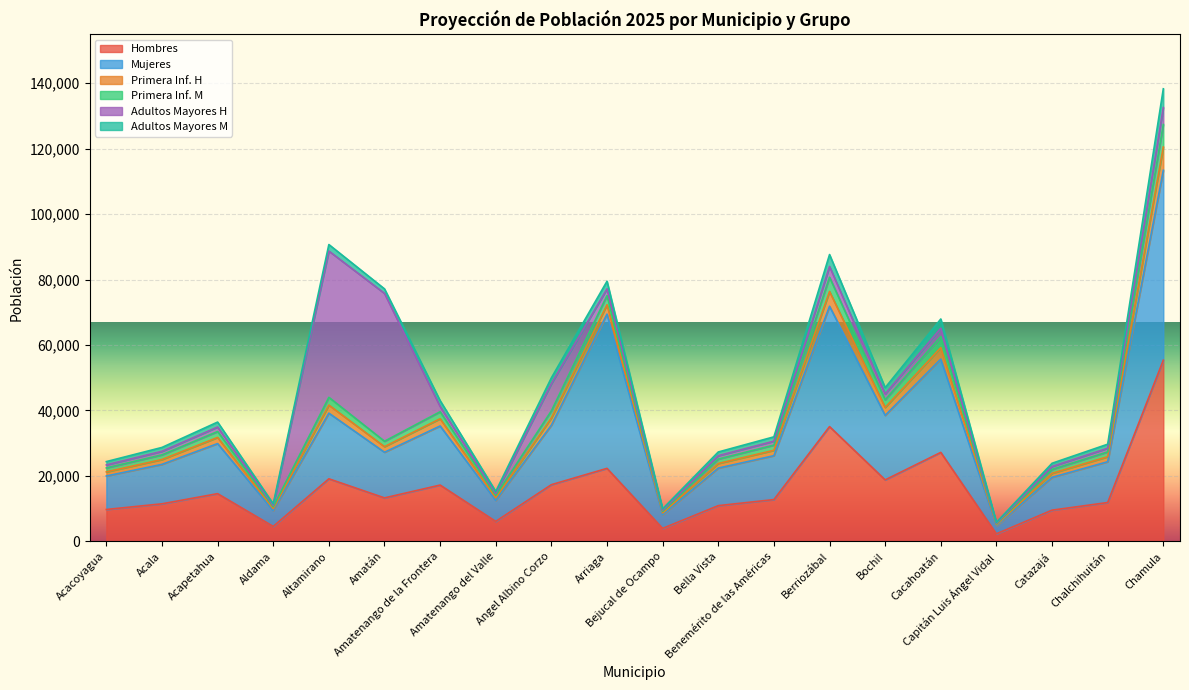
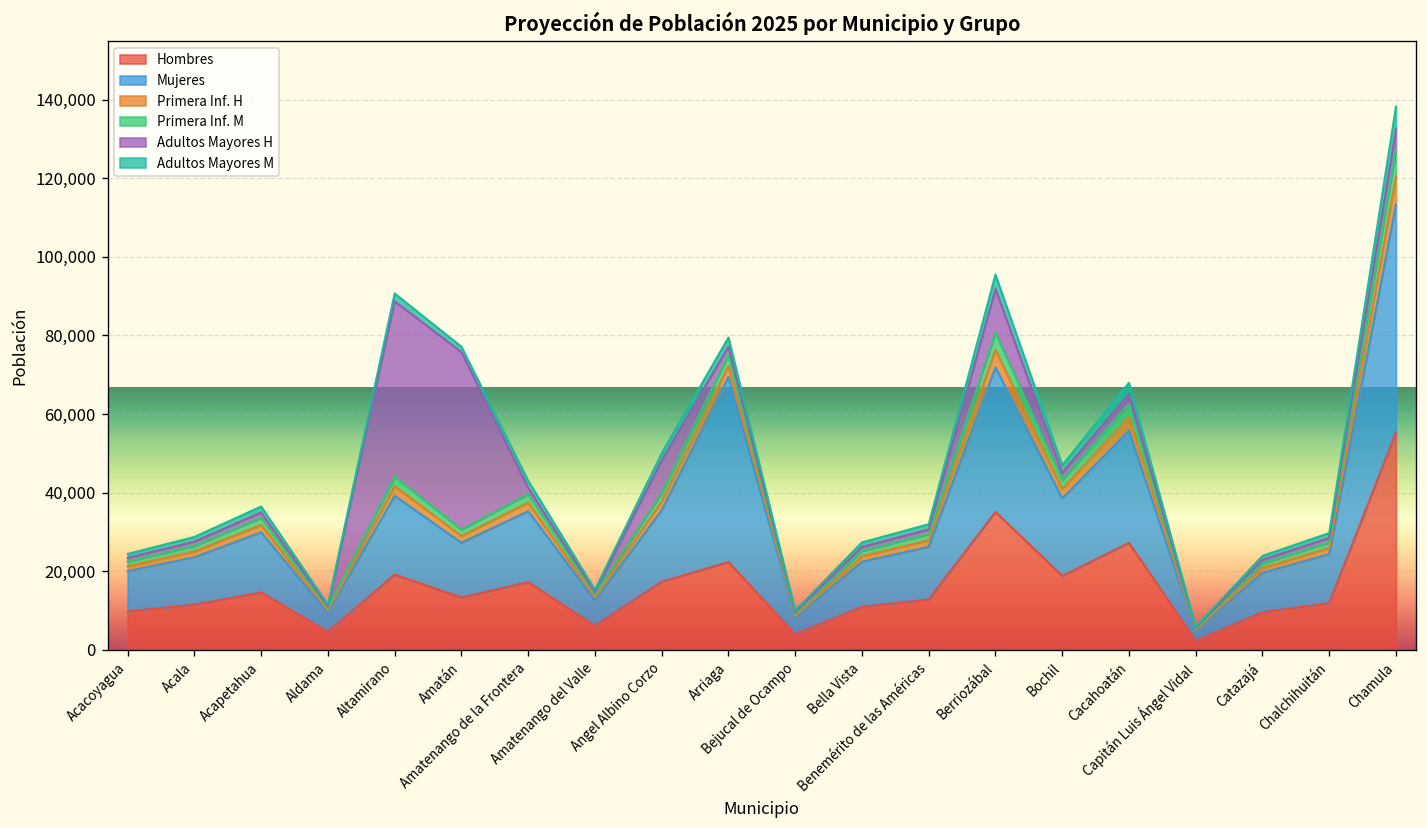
  {
    "Mujeres": {
      "Acacoyagua": "10,000",
      "Acala": "12,000",
      "Acapetahua": "15,000",
      "Altamirano": "20,000",
      "Amatán": "14,000",
      "Amatenango de la Frontera": "18,000",
      "Amatenango del Valle": "6,000",
      "Angel Albino Corzo": "18,000",
      "Arriaga": "47,000",
      "Bella Vista": "11,000",
      "Benemérito de las Américas": "13,000",
      "Berriozábal": "37,000",
      "Bochil": "20,000",
      "Cacahoatán": "28,000",
      "Catazajá": "10,000",
      "Chalchihuitán": "12,000",
      "Chamula": "58,000"
    },
    "Adultos Mayores H": {
      "Acacoyagua": "1,000",
      "Acala": "1,000",
      "Acapetahua": "1,000",
      "Altamirano": "45,000",
      "Amatán": "45,000",
      "Amatenango de la Frontera": "2,000",
      "Angel Albino Corzo": "8,000",
      "Arriaga": "2,000",
      "Bella Vista": "1,000",
      "Benemérito de las Américas": "1,000",
-     "Berriozábal": "3,000",
+     "Berriozábal": "11,000",
      "Bochil": "2,000",
      "Cacahoatán": "3,000",
      "Catazajá": "1,000",
      "Chalchihuitán": "1,000",
      "Chamula": "5,000"
    }
  }
